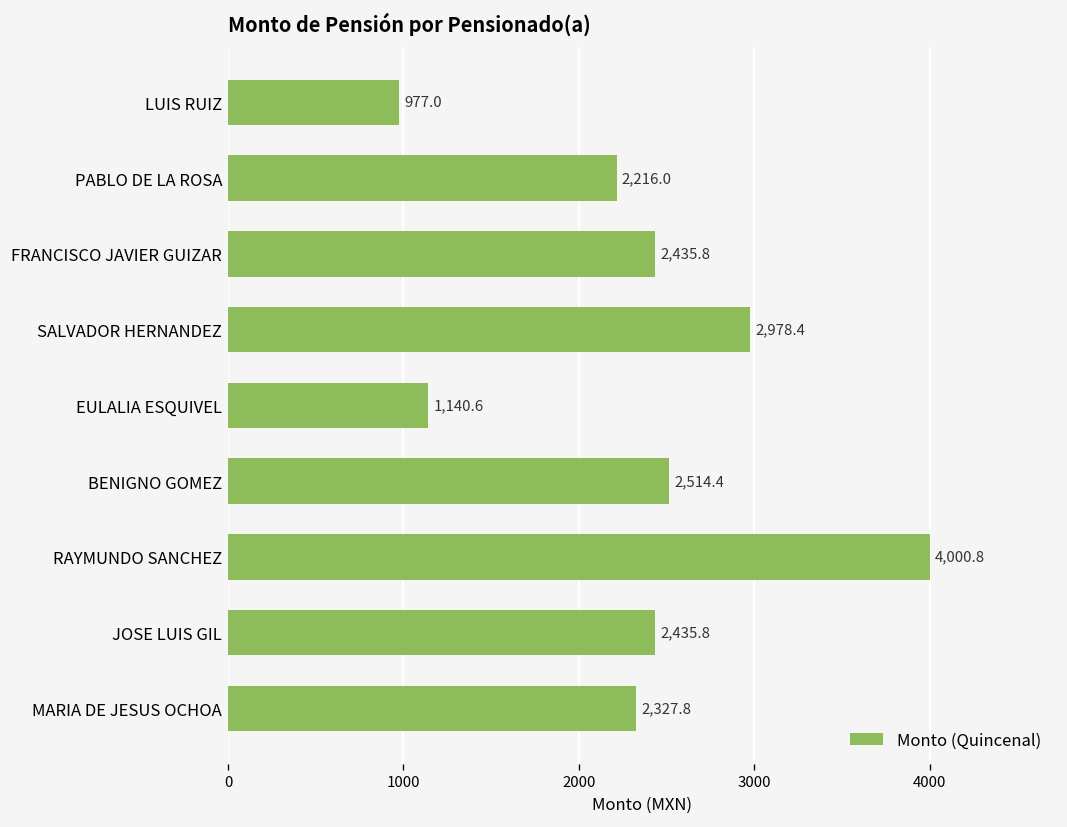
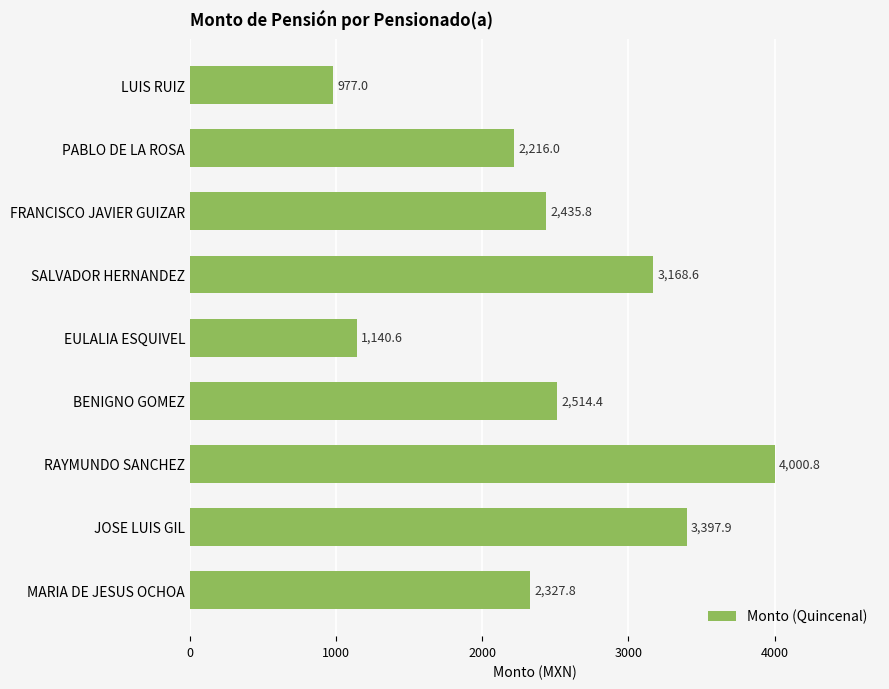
  {
    "LUIS RUIZ": "977.0",
    "PABLO DE LA ROSA": "2,216.0",
    "FRANCISCO JAVIER GUIZAR": "2,435.8",
-   "SALVADOR HERNANDEZ": "2,978.4",
+   "SALVADOR HERNANDEZ": "3,168.6",
    "EULALIA ESQUIVEL": "1,140.6",
    "BENIGNO GOMEZ": "2,514.4",
    "RAYMUNDO SANCHEZ": "4,000.8",
-   "JOSE LUIS GIL": "2,435.8",
+   "JOSE LUIS GIL": "3,397.9",
    "MARIA DE JESUS OCHOA": "2,327.8"
  }
